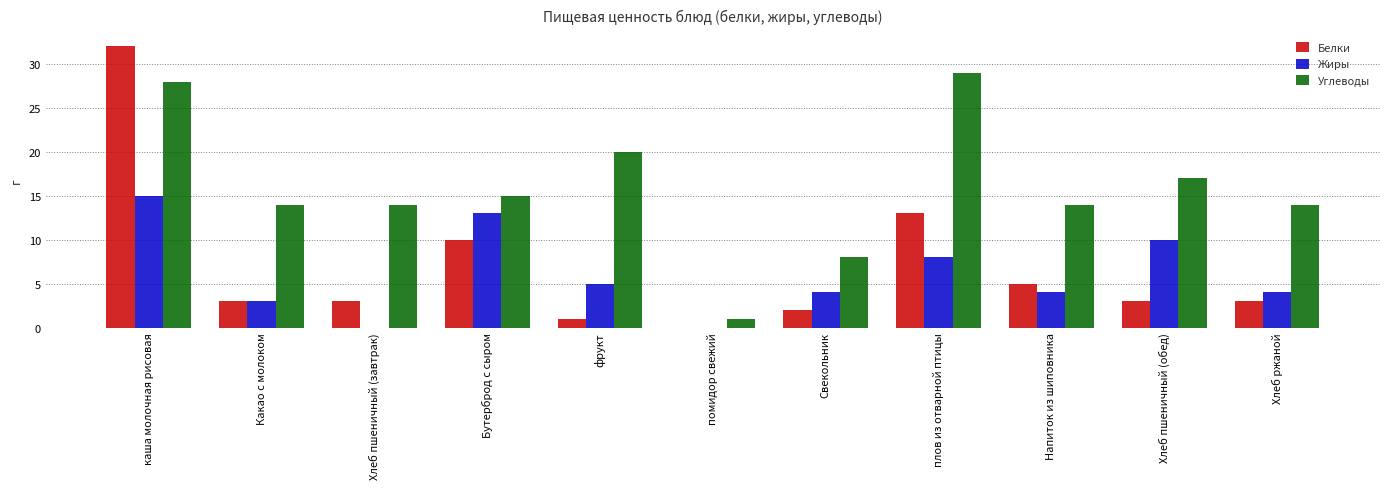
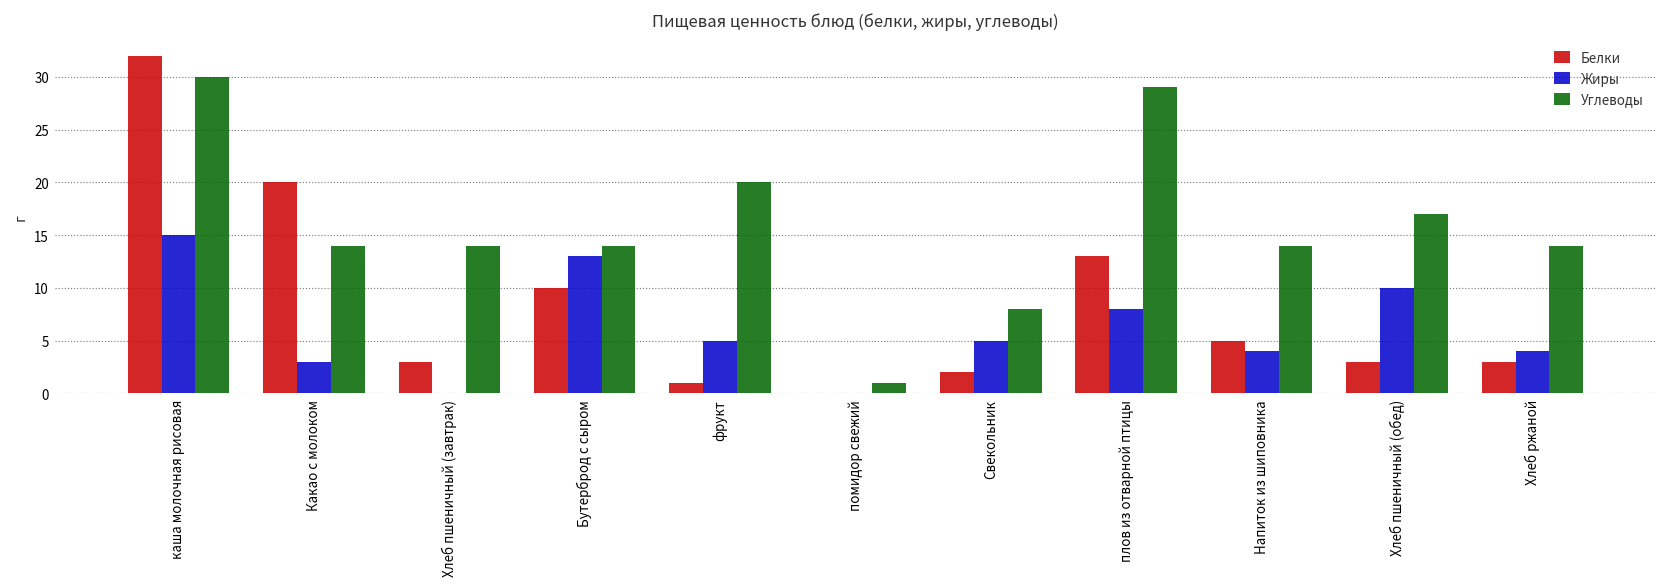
  {
    "Белки": {
      "каша молочная рисовая": 32,
-     "Какао с молоком": 3,
+     "Какао с молоком": 20,
      "Хлеб пшеничный (завтрак)": 3,
      "Бутерброд с сыром": 10,
      "фрукт": 1,
      "помидор свежий": 0,
      "Свекольник": 2,
      "плов из отварной птицы": 13,
      "Напиток из шиповника": 5,
      "Хлеб пшеничный (обед)": 3,
      "Хлеб ржаной": 3
    },
    "Жиры": {
      "каша молочная рисовая": 15,
      "Какао с молоком": 3,
      "Хлеб пшеничный (завтрак)": 0,
      "Бутерброд с сыром": 13,
      "фрукт": 5,
      "помидор свежий": 0,
-     "Свекольник": 4,
+     "Свекольник": 5,
      "плов из отварной птицы": 8,
      "Напиток из шиповника": 4,
      "Хлеб пшеничный (обед)": 10,
      "Хлеб ржаной": 4
    },
    "Углеводы": {
-     "каша молочная рисовая": 28,
+     "каша молочная рисовая": 30,
      "Какао с молоком": 14,
      "Хлеб пшеничный (завтрак)": 14,
-     "Бутерброд с сыром": 15,
+     "Бутерброд с сыром": 14,
      "фрукт": 20,
      "помидор свежий": 1,
      "Свекольник": 8,
      "плов из отварной птицы": 29,
      "Напиток из шиповника": 14,
      "Хлеб пшеничный (обед)": 17,
      "Хлеб ржаной": 14
    }
  }
